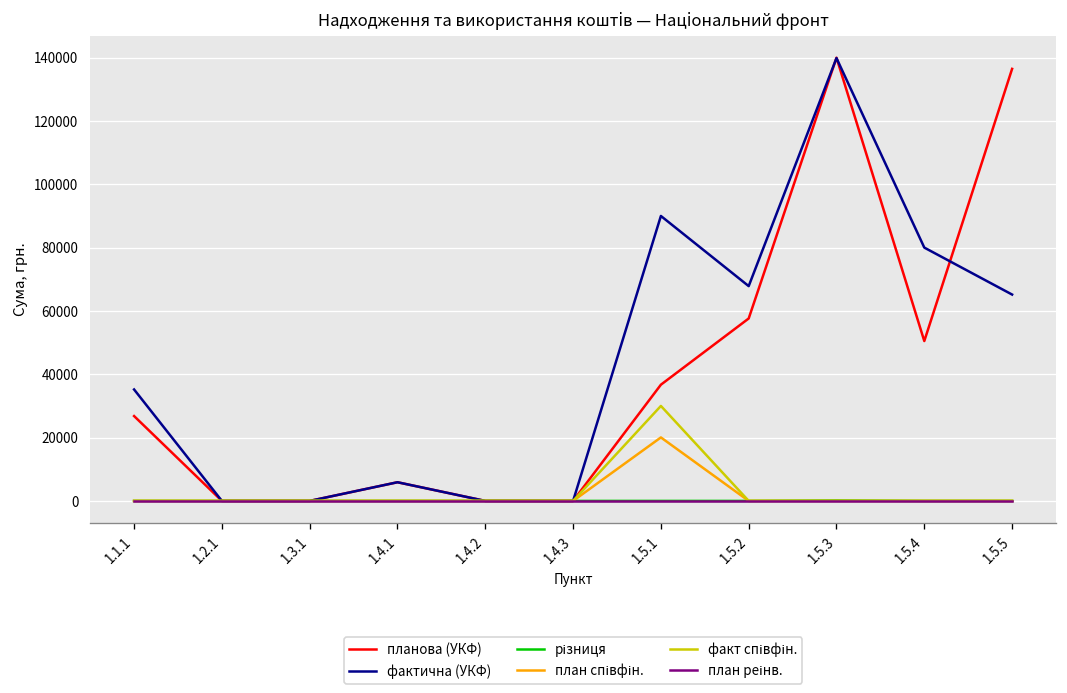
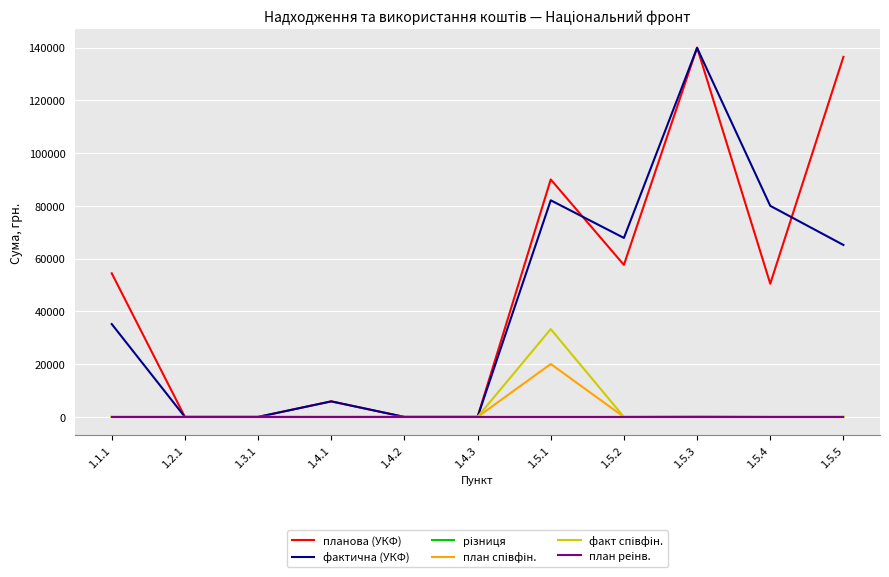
  {
    "планова (УКФ)": {
-     "1.1.1": 27000,
-     "1.5.1": 37000,
+     "1.1.1": 54000,
+     "1.5.1": 90000,
      "1.5.2": 58000,
      "1.5.4": 50000,
      "1.5.5": 136000
    },
    "фактична (УКФ)": {
      "1.1.1": 35000,
-     "1.5.1": 90000,
+     "1.5.1": 82000,
      "1.5.2": 68000,
      "1.5.4": 80000,
      "1.5.5": 65000
    },
    "план співфін.": {
      "1.5.1": 20000
    },
    "факт співфін.": {
-     "1.5.1": 30000
+     "1.5.1": 33000
    }
  }
